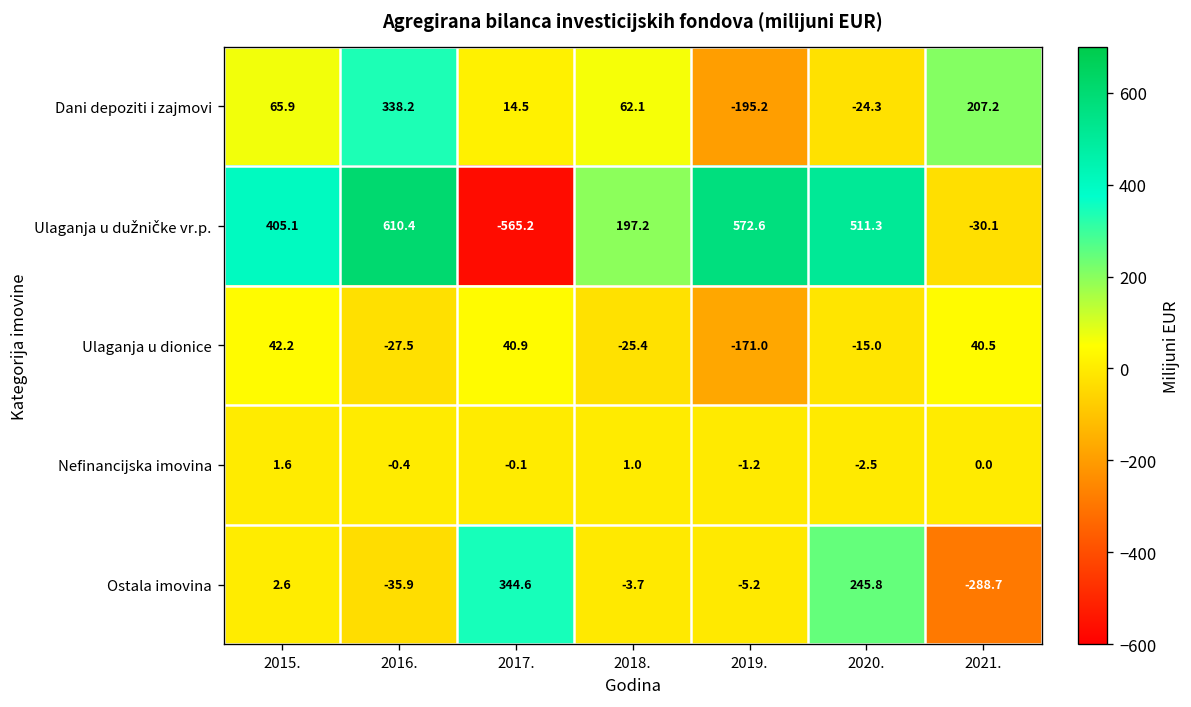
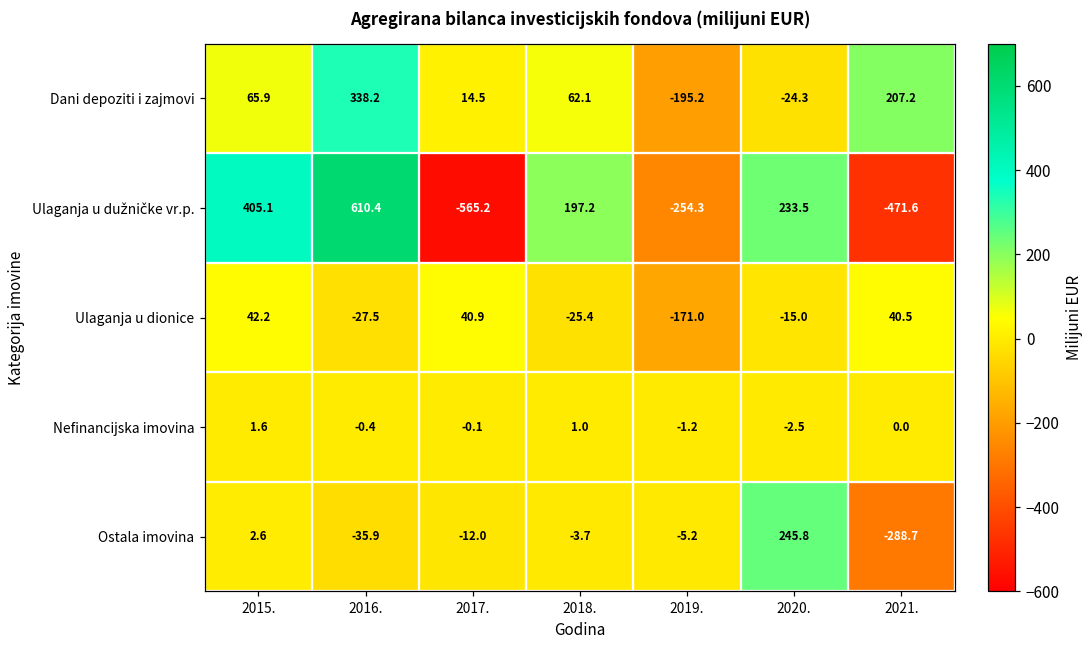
  {
    "Dani depoziti i zajmovi": {
      "2015.": 65.9,
      "2016.": 338.2,
      "2017.": 14.5,
      "2018.": 62.1,
      "2019.": -195.2,
      "2020.": -24.3,
      "2021.": 207.2
    },
    "Ulaganja u dužničke vr.p.": {
      "2015.": 405.1,
      "2016.": 610.4,
      "2017.": -565.2,
      "2018.": 197.2,
-     "2019.": 572.6,
-     "2020.": 511.3,
-     "2021.": -30.1
+     "2019.": -254.3,
+     "2020.": 233.5,
+     "2021.": -471.6
    },
    "Ulaganja u dionice": {
      "2015.": 42.2,
      "2016.": -27.5,
      "2017.": 40.9,
      "2018.": -25.4,
      "2019.": -171.0,
      "2020.": -15.0,
      "2021.": 40.5
    },
    "Nefinancijska imovina": {
      "2015.": 1.6,
      "2016.": -0.4,
      "2017.": -0.1,
      "2018.": 1.0,
      "2019.": -1.2,
      "2020.": -2.5,
      "2021.": 0.0
    },
    "Ostala imovina": {
      "2015.": 2.6,
      "2016.": -35.9,
-     "2017.": 344.6,
+     "2017.": -12.0,
      "2018.": -3.7,
      "2019.": -5.2,
      "2020.": 245.8,
      "2021.": -288.7
    }
  }
